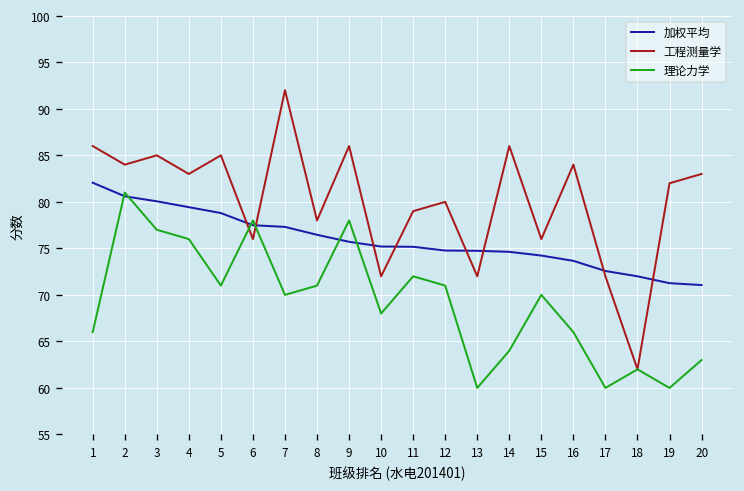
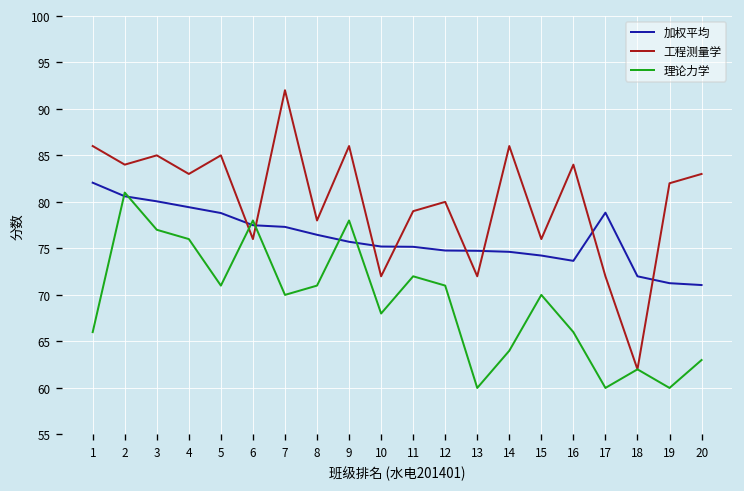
  {
    "加权平均": {
      "1": 82,
      "2": 81,
      "3": 80,
      "4": 79,
      "5": 79,
      "6": 77,
      "7": 77,
      "8": 76,
      "9": 76,
      "10": 75,
      "11": 75,
      "12": 75,
      "13": 75,
      "14": 75,
      "15": 74,
      "16": 74,
-     "17": 73,
+     "17": 79,
      "18": 72,
      "19": 71,
      "20": 71
    },
    "工程测量学": {
      "1": 86,
      "2": 84,
      "3": 85,
      "4": 83,
      "5": 85,
      "6": 76,
      "7": 92,
      "8": 78,
      "9": 86,
      "10": 72,
      "11": 79,
      "12": 80,
      "13": 72,
      "14": 86,
      "15": 76,
      "16": 84,
      "17": 72,
      "19": 82,
      "20": 83
    },
    "理论力学": {
      "1": 66,
      "2": 81,
      "3": 77,
      "4": 76,
      "5": 71,
      "6": 78,
      "7": 70,
      "8": 71,
      "9": 78,
      "10": 68,
      "11": 72,
      "12": 71,
      "13": 60,
      "14": 64,
      "15": 70,
      "16": 66,
      "17": 60,
      "19": 60,
      "20": 63
    }
  }
